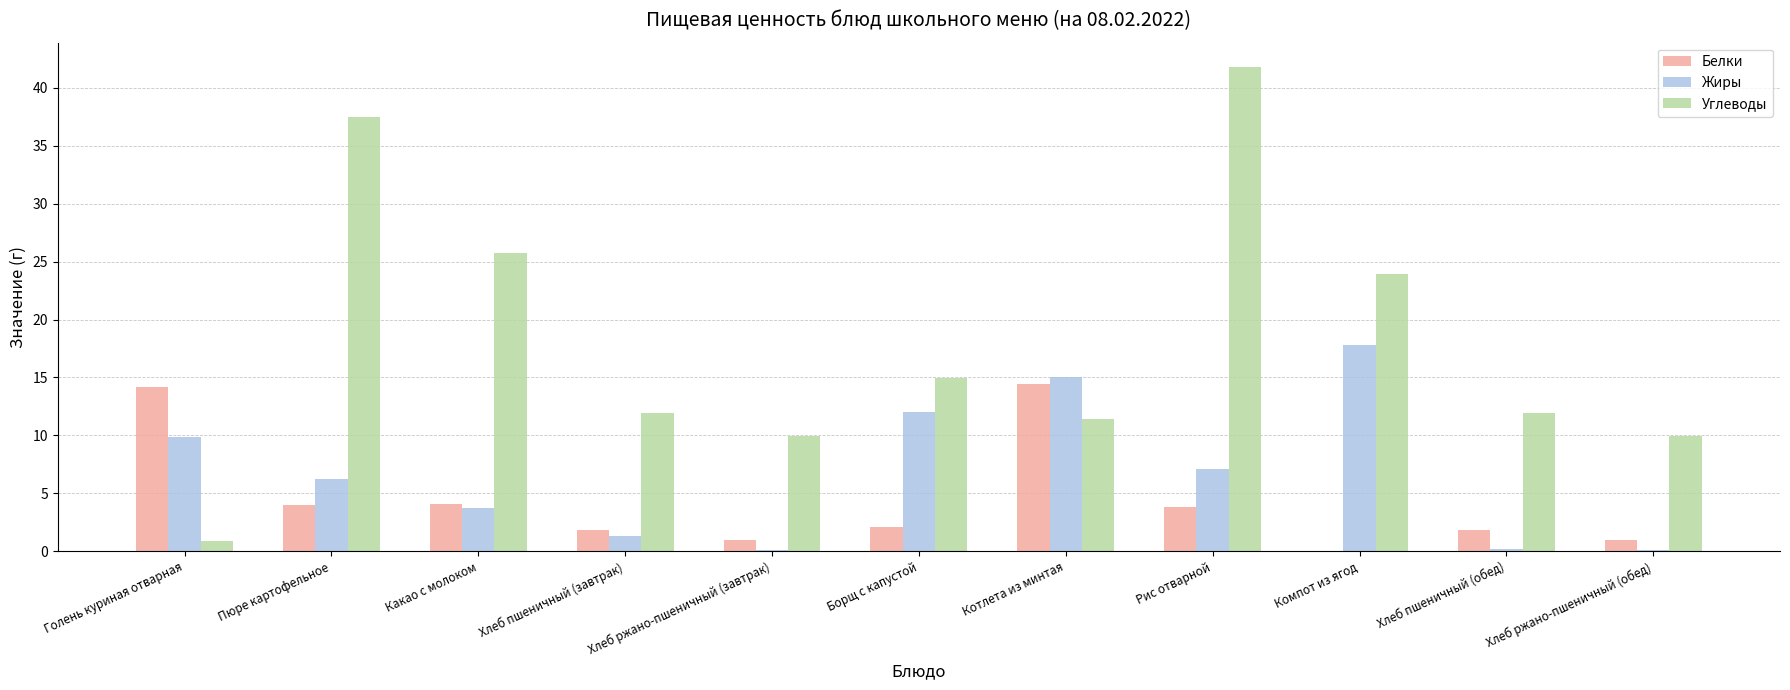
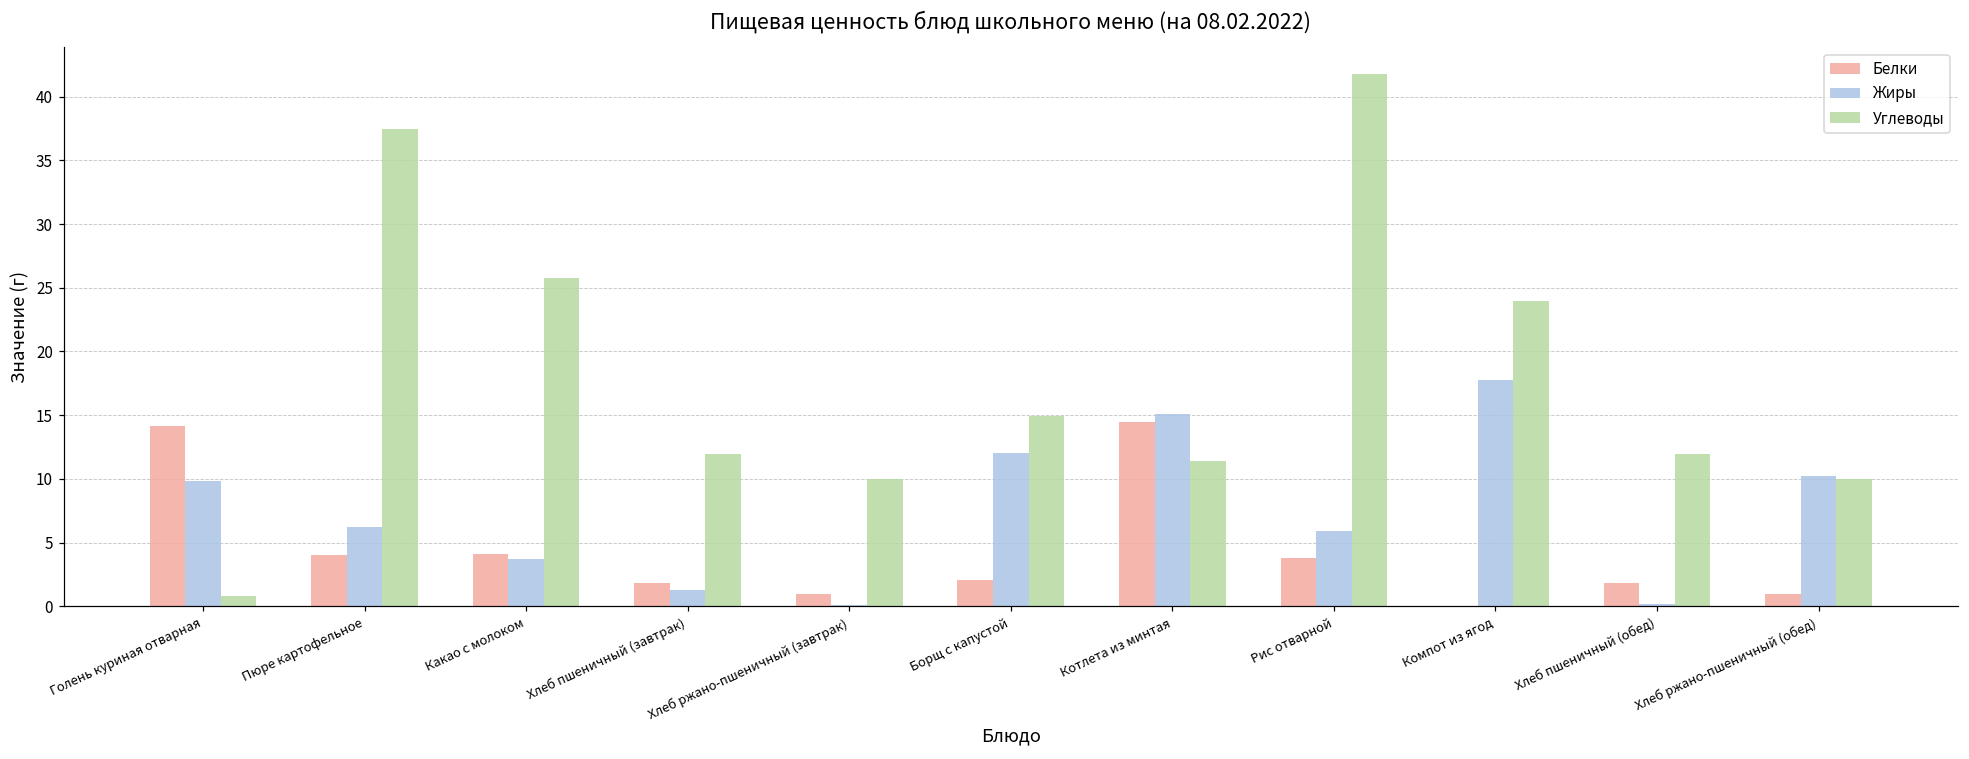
  {
    "Белки": {
      "Голень куриная отварная": 14.2,
      "Пюре картофельное": 4.0,
      "Какао с молоком": 4.1,
      "Хлеб пшеничный (завтрак)": 1.8,
      "Хлеб ржано-пшеничный (завтрак)": 0.9,
      "Борщ с капустой": 2.1,
      "Котлета из минтая": 14.5,
      "Рис отварной": 3.8,
      "Компот из ягод": 0.0,
      "Хлеб пшеничный (обед)": 1.8,
      "Хлеб ржано-пшеничный (обед)": 0.9
    },
    "Жиры": {
      "Голень куриная отварная": 9.8,
      "Пюре картофельное": 6.2,
      "Какао с молоком": 3.7,
      "Хлеб пшеничный (завтрак)": 1.3,
      "Борщ с капустой": 12.1,
      "Котлета из минтая": 15.1,
-     "Рис отварной": 7.1,
+     "Рис отварной": 5.9,
      "Компот из ягод": 17.8,
      "Хлеб пшеничный (обед)": 0.2,
-     "Хлеб ржано-пшеничный (обед)": 0.1
+     "Хлеб ржано-пшеничный (обед)": 10.3
    },
    "Углеводы": {
      "Голень куриная отварная": 0.9,
      "Пюре картофельное": 37.5,
      "Какао с молоком": 25.7,
      "Хлеб пшеничный (завтрак)": 11.9,
      "Хлеб ржано-пшеничный (завтрак)": 10.0,
      "Борщ с капустой": 15.0,
      "Котлета из минтая": 11.4,
      "Рис отварной": 41.8,
      "Компот из ягод": 24.0,
      "Хлеб пшеничный (обед)": 11.9,
      "Хлеб ржано-пшеничный (обед)": 10.0
    }
  }
